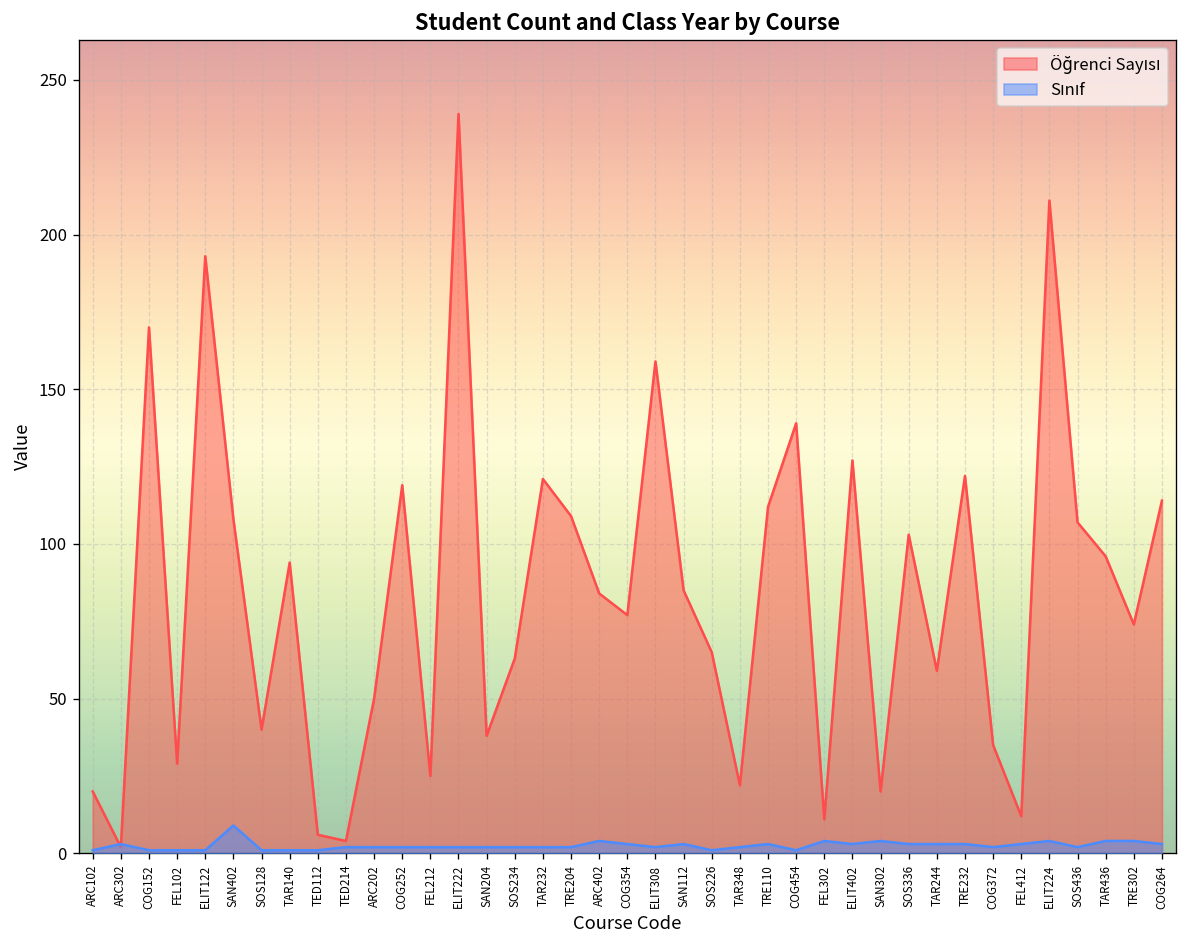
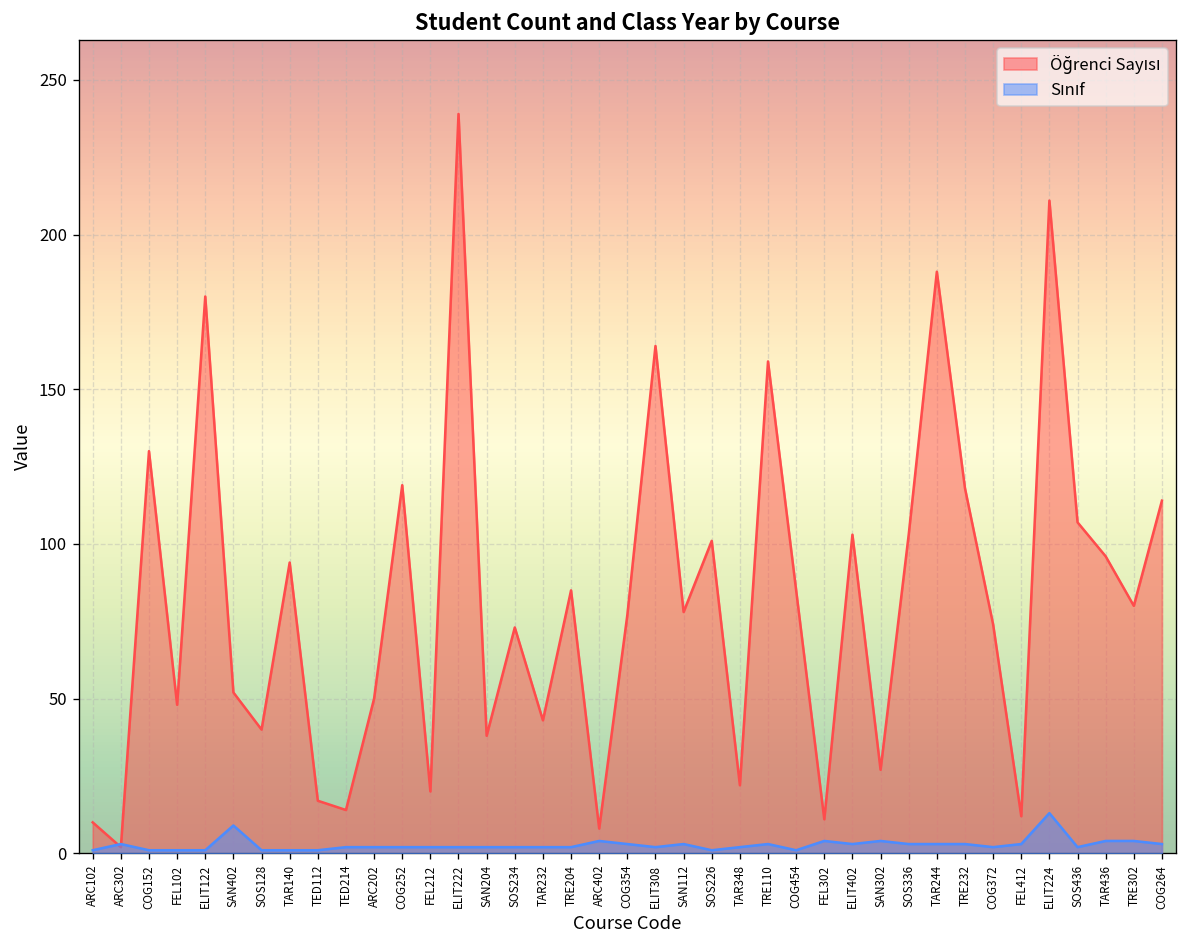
  {
    "Öğrenci Sayısı": {
-     "ARC102": 20,
-     "COG152": 170,
-     "FEL102": 29,
-     "ELIT122": 193,
-     "SAN402": 108,
+     "ARC102": 10,
+     "COG152": 130,
+     "FEL102": 48,
+     "ELIT122": 180,
+     "SAN402": 52,
      "SOS128": 40,
      "TAR140": 94,
-     "TED112": 6,
-     "TED214": 4,
+     "TED112": 17,
+     "TED214": 14,
      "ARC202": 50,
      "COG252": 119,
-     "FEL212": 25,
+     "FEL212": 20,
      "ELIT222": 239,
      "SAN204": 38,
-     "SOS234": 63,
-     "TAR232": 121,
-     "TRE204": 109,
-     "ARC402": 84,
+     "SOS234": 73,
+     "TAR232": 43,
+     "TRE204": 85,
+     "ARC402": 8,
      "COG354": 77,
-     "ELIT308": 159,
-     "SAN112": 85,
-     "SOS226": 65,
+     "ELIT308": 164,
+     "SAN112": 78,
+     "SOS226": 101,
      "TAR348": 22,
-     "TRE110": 112,
-     "COG454": 139,
+     "TRE110": 159,
+     "COG454": 85,
      "FEL302": 11,
-     "ELIT402": 127,
-     "SAN302": 20,
+     "ELIT402": 103,
+     "SAN302": 27,
      "SOS336": 103,
-     "TAR244": 59,
-     "TRE232": 122,
-     "COG372": 35,
+     "TAR244": 188,
+     "TRE232": 118,
+     "COG372": 74,
      "FEL412": 12,
      "ELIT224": 211,
      "SOS436": 107,
      "TAR436": 96,
-     "TRE302": 74,
+     "TRE302": 80,
      "COG264": 114
    },
    "Sınıf": {
      "ARC102": 1,
      "COG152": 1,
      "FEL102": 1,
      "ELIT122": 1,
      "SAN402": 9,
      "SOS128": 1,
      "TAR140": 1,
      "TED112": 1,
      "TED214": 2,
      "ARC202": 2,
      "COG252": 2,
      "FEL212": 2,
      "ELIT222": 2,
      "SAN204": 2,
      "SOS234": 2,
      "TAR232": 2,
      "TRE204": 2,
      "ARC402": 4,
      "COG354": 3,
      "ELIT308": 2,
      "SAN112": 3,
      "SOS226": 1,
      "TAR348": 2,
      "TRE110": 3,
      "COG454": 1,
      "FEL302": 4,
      "ELIT402": 3,
      "SAN302": 4,
      "SOS336": 3,
      "TAR244": 3,
      "TRE232": 3,
      "COG372": 2,
      "FEL412": 3,
-     "ELIT224": 4,
+     "ELIT224": 13,
      "SOS436": 2,
      "TAR436": 4,
      "TRE302": 4,
      "COG264": 3
    }
  }
